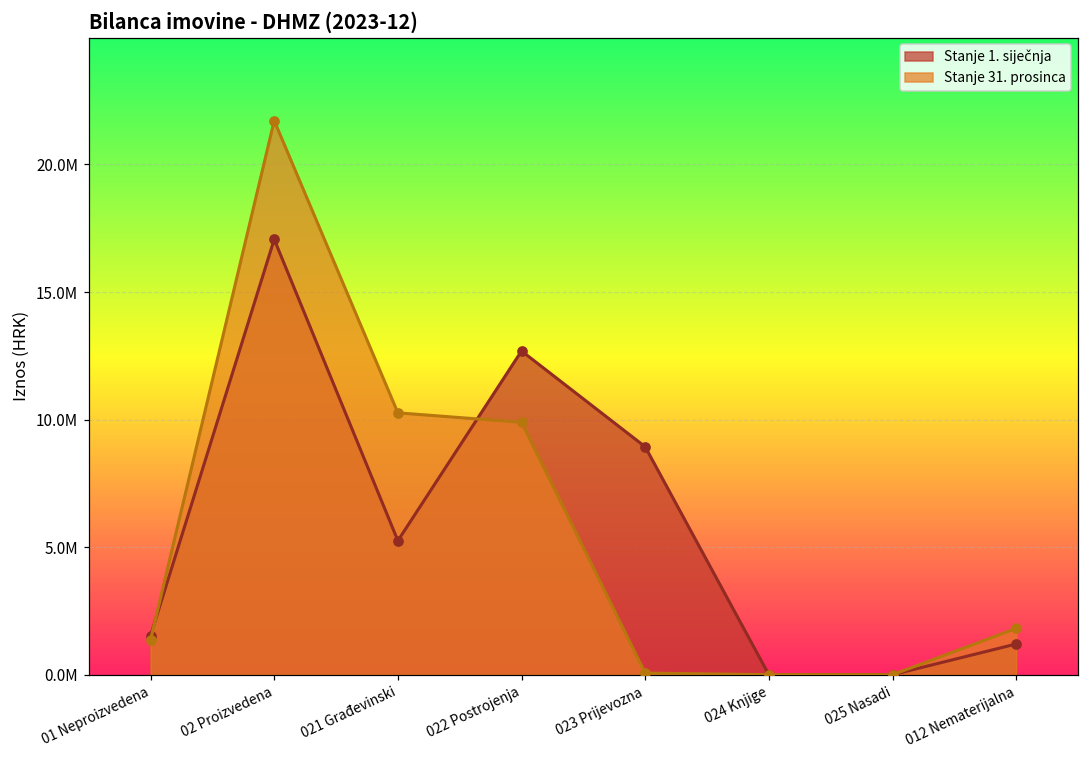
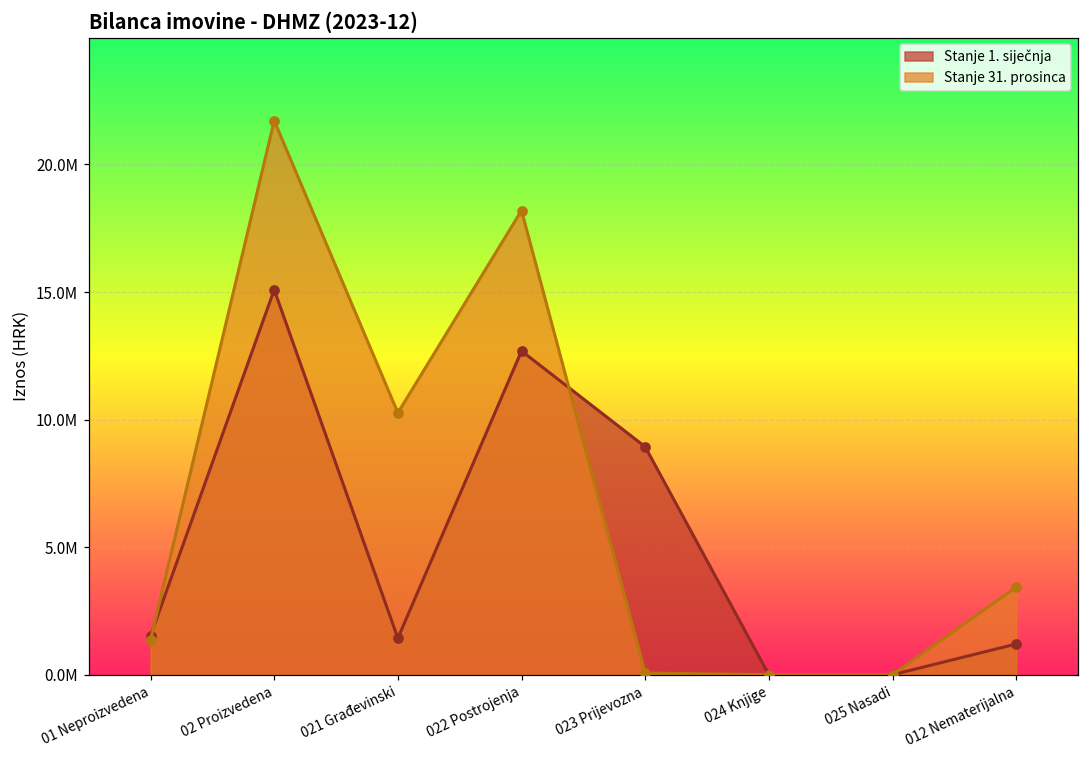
  {
    "Stanje 1. siječnja": {
      "01 Neproizvedena": 1500000,
-     "02 Proizvedena": 17100000,
-     "021 Građevinski": 5300000,
+     "02 Proizvedena": 15100000,
+     "021 Građevinski": 1400000,
      "022 Postrojenja": 12700000,
      "023 Prijevozna": 8900000,
      "012 Nematerijalna": 1200000
    },
    "Stanje 31. prosinca": {
      "01 Neproizvedena": 1400000,
      "02 Proizvedena": 21700000,
      "021 Građevinski": 10300000,
-     "022 Postrojenja": 9900000,
+     "022 Postrojenja": 18200000,
      "023 Prijevozna": 100000,
-     "012 Nematerijalna": 1800000
+     "012 Nematerijalna": 3400000
    }
  }
